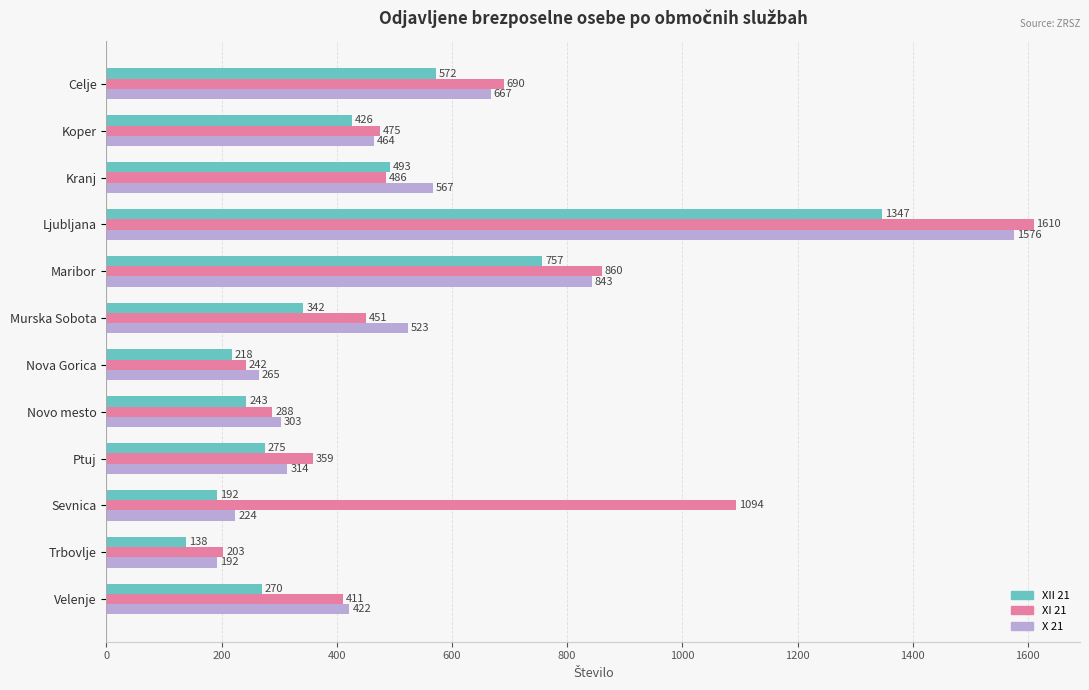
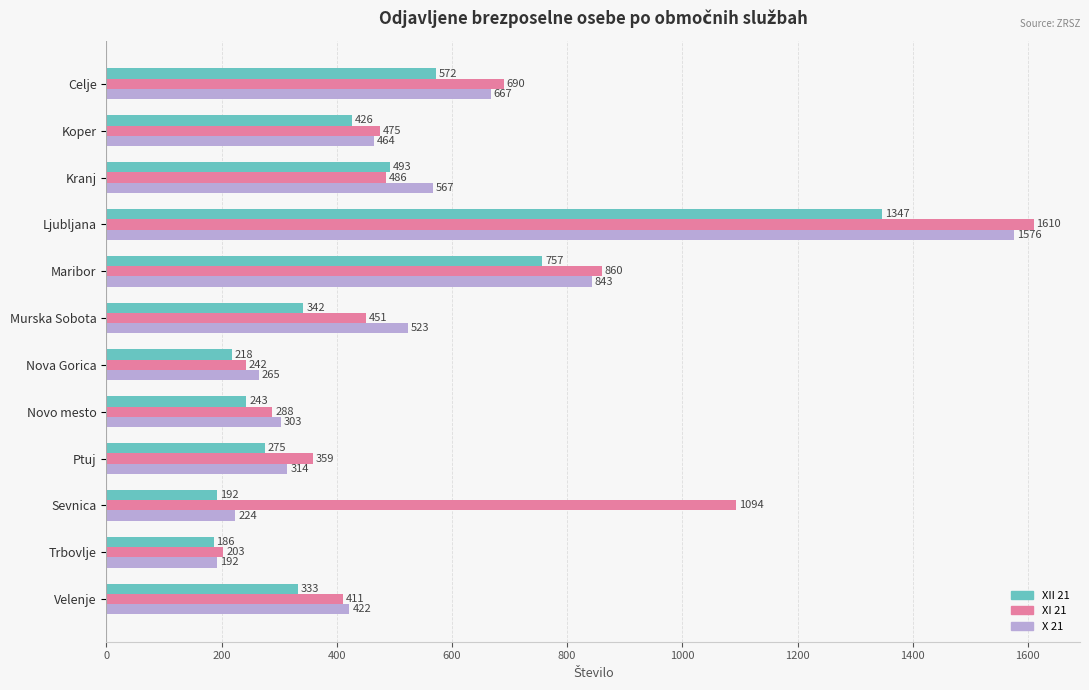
  {
    "XII 21": {
      "Celje": 572,
      "Koper": 426,
      "Kranj": 493,
      "Ljubljana": 1347,
      "Maribor": 757,
      "Murska Sobota": 342,
      "Nova Gorica": 218,
      "Novo mesto": 243,
      "Ptuj": 275,
      "Sevnica": 192,
-     "Trbovlje": 138,
-     "Velenje": 270
+     "Trbovlje": 186,
+     "Velenje": 333
    },
    "XI 21": {
      "Celje": 690,
      "Koper": 475,
      "Kranj": 486,
      "Ljubljana": 1610,
      "Maribor": 860,
      "Murska Sobota": 451,
      "Nova Gorica": 242,
      "Novo mesto": 288,
      "Ptuj": 359,
      "Sevnica": 1094,
      "Trbovlje": 203,
      "Velenje": 411
    },
    "X 21": {
      "Celje": 667,
      "Koper": 464,
      "Kranj": 567,
      "Ljubljana": 1576,
      "Maribor": 843,
      "Murska Sobota": 523,
      "Nova Gorica": 265,
      "Novo mesto": 303,
      "Ptuj": 314,
      "Sevnica": 224,
      "Trbovlje": 192,
      "Velenje": 422
    }
  }
